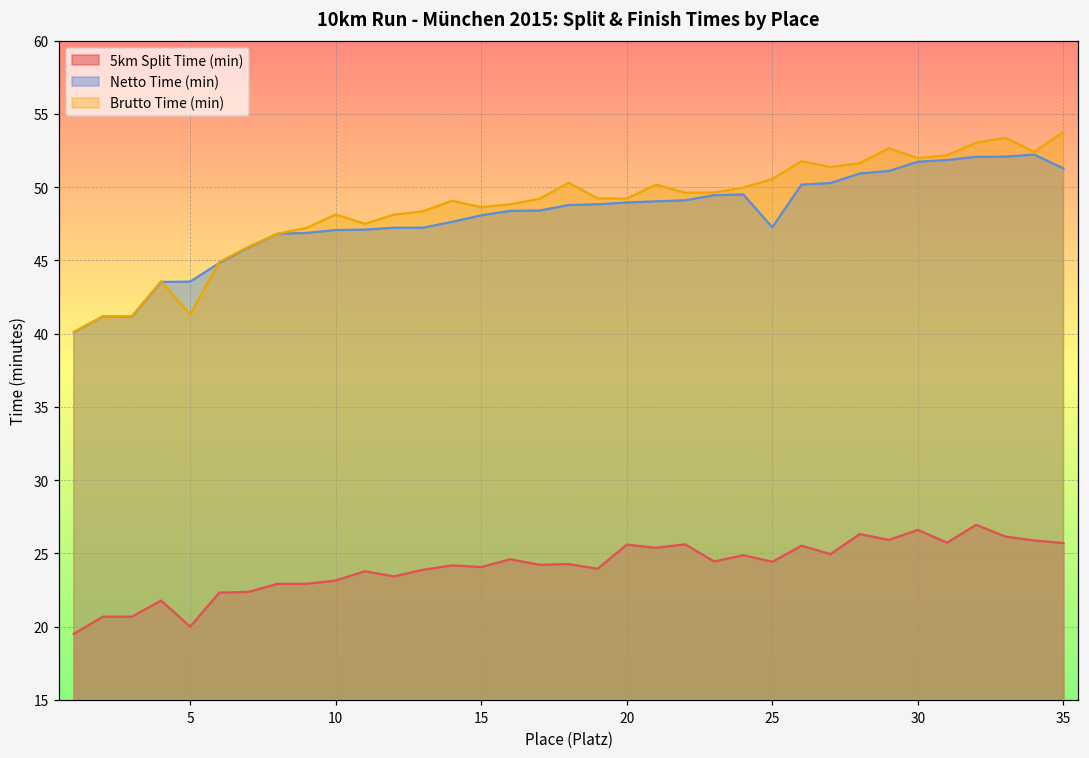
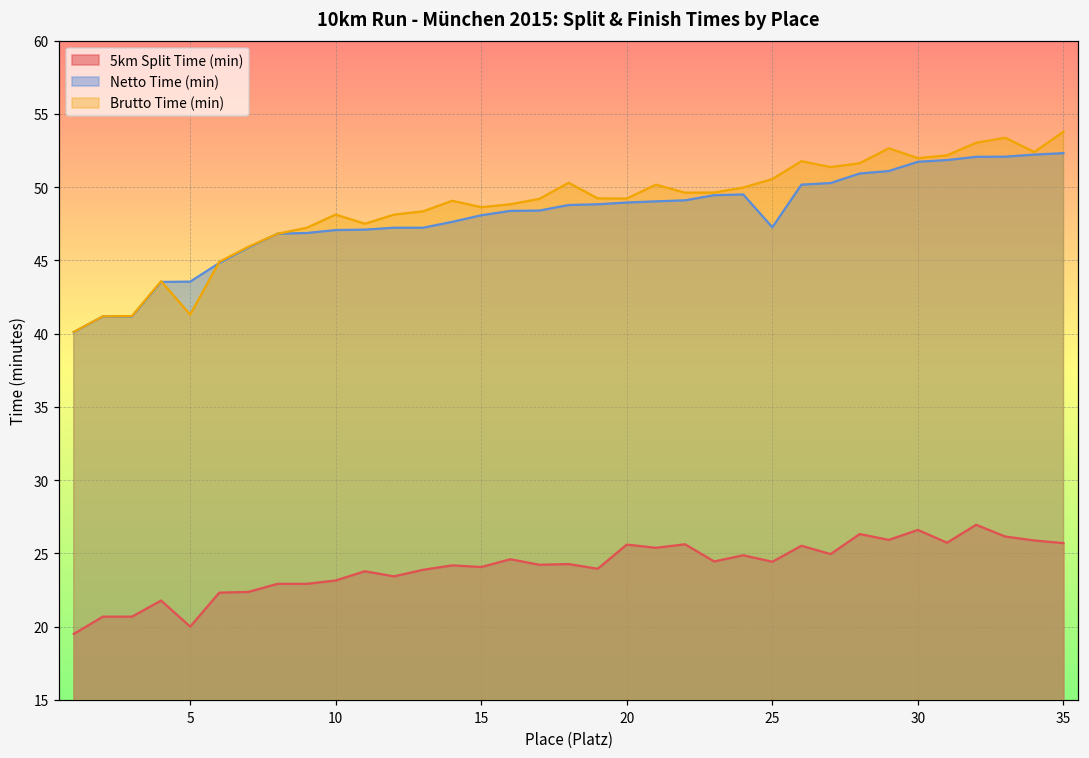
  {
    "5km Split Time (min)": {
      "5": 20.0,
      "10": 23.2,
      "15": 24.1,
      "20": 25.6,
      "25": 24.4,
      "30": 26.6,
      "35": 25.7
    },
    "Netto Time (min)": {
      "5": 43.6,
      "10": 47.1,
      "15": 48.1,
      "20": 49.0,
      "25": 47.3,
      "30": 51.7,
-     "35": 51.3
+     "35": 52.3
    },
    "Brutto Time (min)": {
      "5": 41.3,
      "10": 48.1,
      "15": 48.6,
      "20": 49.2,
      "25": 50.6,
      "30": 52.0,
      "35": 53.8
    }
  }
